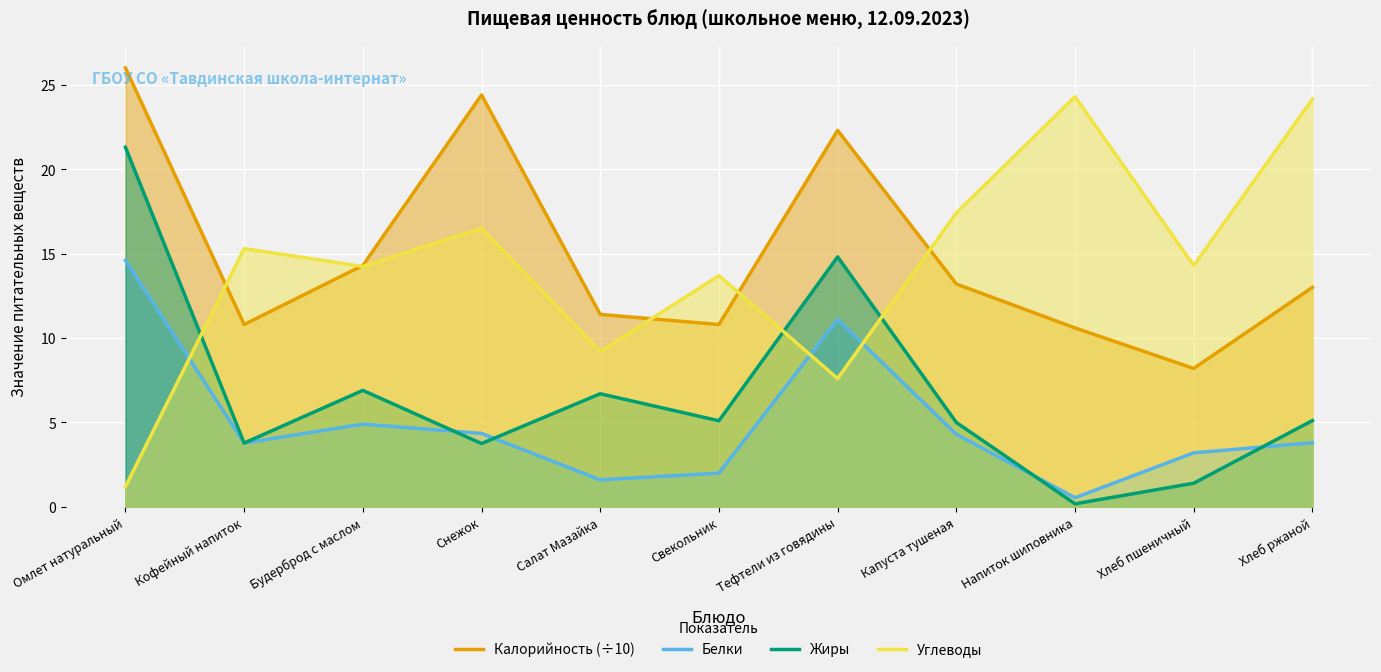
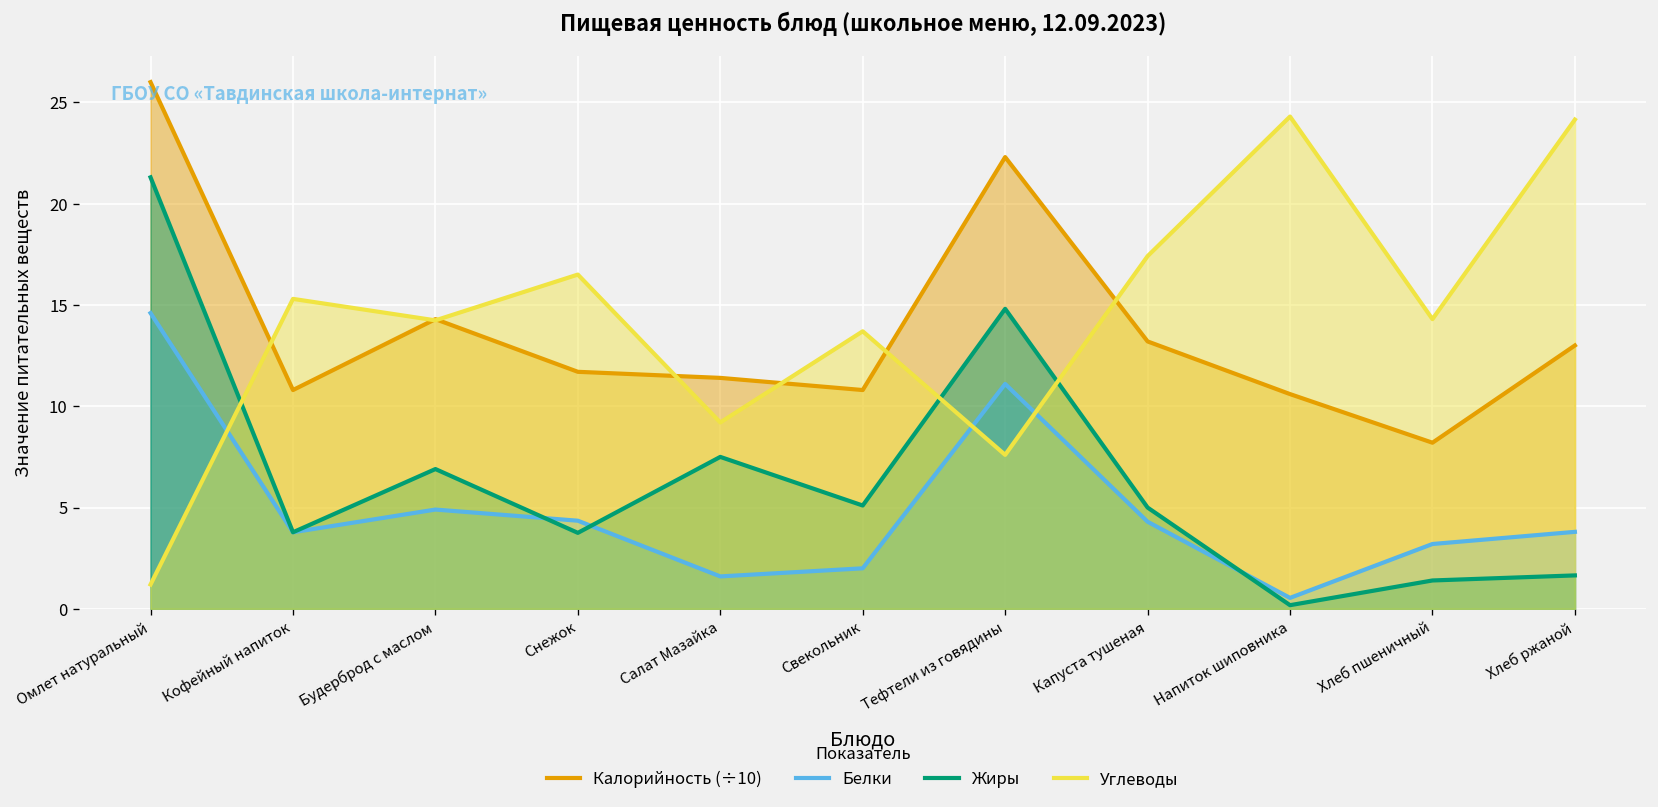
  {
    "Калорийность (÷10)": {
      "Омлет натуральный": 26.0,
      "Кофейный напиток": 10.8,
-     "Снежок": 24.4,
+     "Снежок": 11.7,
      "Салат Мазайка": 11.4,
      "Свекольник": 10.8,
      "Тефтели из говядины": 22.3,
      "Капуста тушеная": 13.2,
      "Напиток шиповника": 10.6,
      "Хлеб пшеничный": 8.2,
      "Хлеб ржаной": 13.0
    },
    "Белки": {
      "Омлет натуральный": 14.6,
      "Будерброд с маслом": 4.9,
      "Снежок": 4.4,
      "Салат Мазайка": 1.6,
      "Свекольник": 2.0,
      "Тефтели из говядины": 11.1,
      "Капуста тушеная": 4.3,
      "Напиток шиповника": 0.5,
      "Хлеб пшеничный": 3.2,
      "Хлеб ржаной": 3.8
    },
    "Жиры": {
      "Омлет натуральный": 21.3,
      "Будерброд с маслом": 6.9,
      "Снежок": 3.8,
-     "Салат Мазайка": 6.7,
+     "Салат Мазайка": 7.5,
      "Свекольник": 5.1,
      "Тефтели из говядины": 14.8,
      "Капуста тушеная": 5.0,
      "Напиток шиповника": 0.2,
      "Хлеб пшеничный": 1.4,
-     "Хлеб ржаной": 5.1
+     "Хлеб ржаной": 1.7
    },
    "Углеводы": {
      "Омлет натуральный": 1.2,
      "Кофейный напиток": 15.3,
      "Снежок": 16.5,
      "Салат Мазайка": 9.2,
      "Свекольник": 13.7,
      "Тефтели из говядины": 7.6,
      "Капуста тушеная": 17.4,
      "Напиток шиповника": 24.3,
      "Хлеб пшеничный": 14.3,
      "Хлеб ржаной": 24.2
    }
  }
